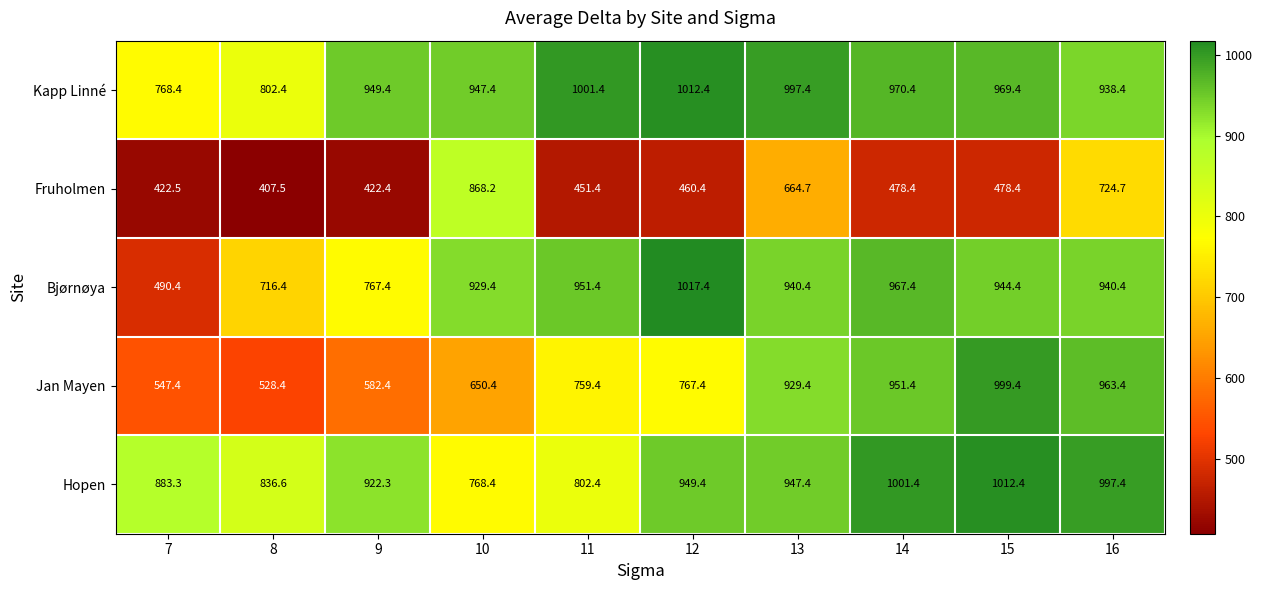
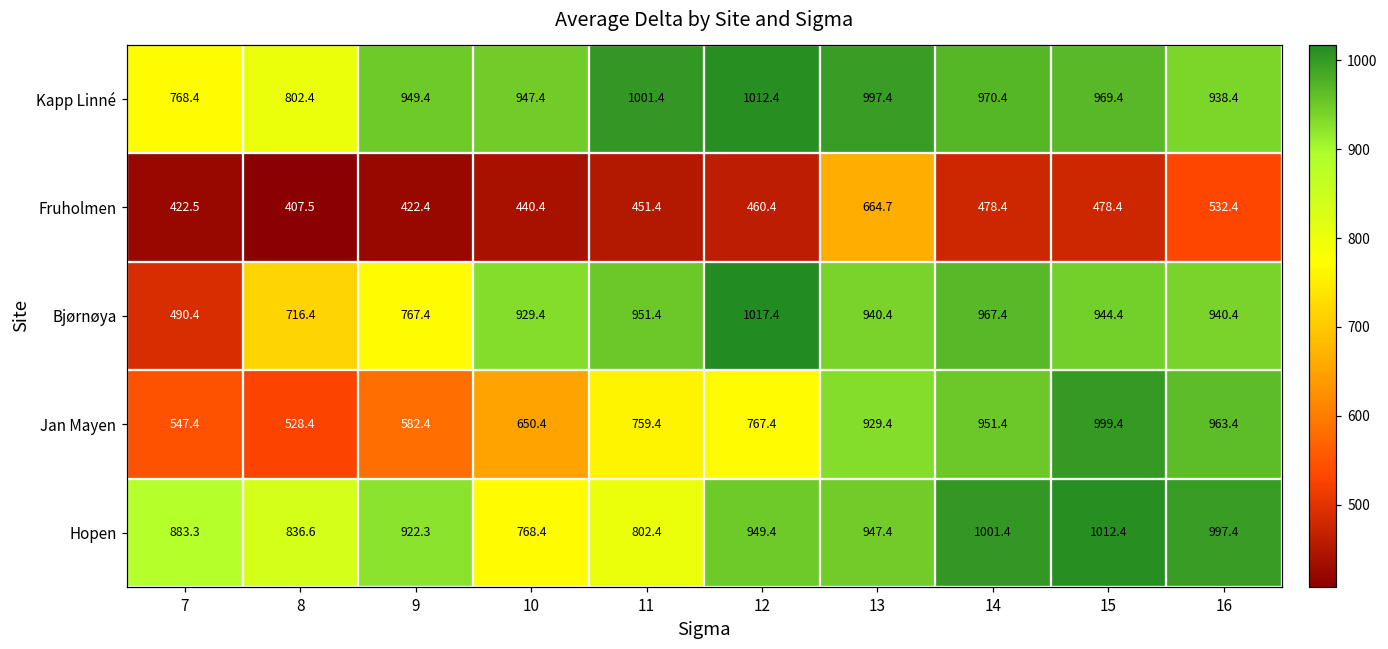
  {
    "Kapp Linné": {
      "7": 768.4,
      "8": 802.4,
      "9": 949.4,
      "10": 947.4,
      "11": 1001.4,
      "12": 1012.4,
      "13": 997.4,
      "14": 970.4,
      "15": 969.4,
      "16": 938.4
    },
    "Fruholmen": {
      "7": 422.5,
      "8": 407.5,
      "9": 422.4,
-     "10": 868.2,
+     "10": 440.4,
      "11": 451.4,
      "12": 460.4,
      "13": 664.7,
      "14": 478.4,
      "15": 478.4,
-     "16": 724.7
+     "16": 532.4
    },
    "Bjørnøya": {
      "7": 490.4,
      "8": 716.4,
      "9": 767.4,
      "10": 929.4,
      "11": 951.4,
      "12": 1017.4,
      "13": 940.4,
      "14": 967.4,
      "15": 944.4,
      "16": 940.4
    },
    "Jan Mayen": {
      "7": 547.4,
      "8": 528.4,
      "9": 582.4,
      "10": 650.4,
      "11": 759.4,
      "12": 767.4,
      "13": 929.4,
      "14": 951.4,
      "15": 999.4,
      "16": 963.4
    },
    "Hopen": {
      "7": 883.3,
      "8": 836.6,
      "9": 922.3,
      "10": 768.4,
      "11": 802.4,
      "12": 949.4,
      "13": 947.4,
      "14": 1001.4,
      "15": 1012.4,
      "16": 997.4
    }
  }
